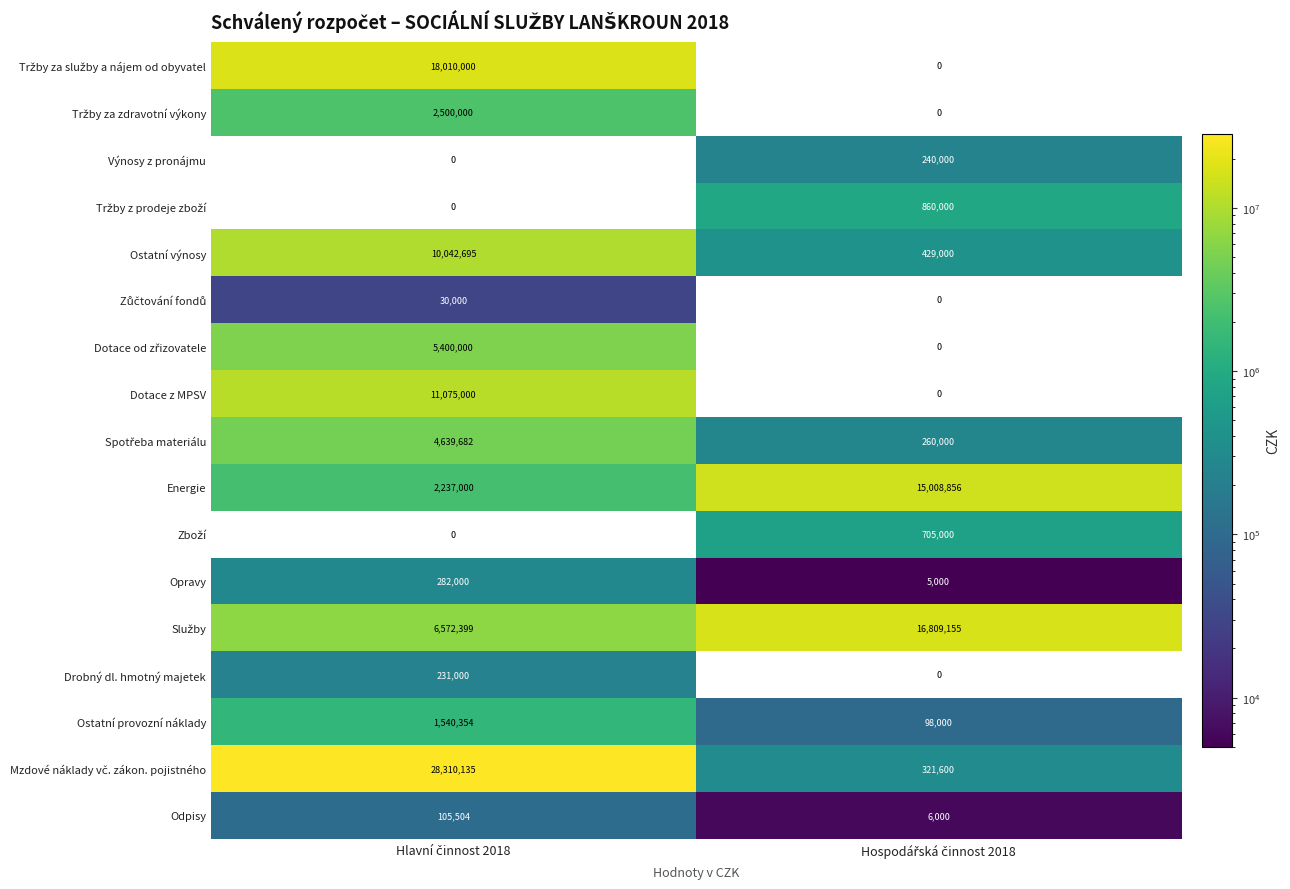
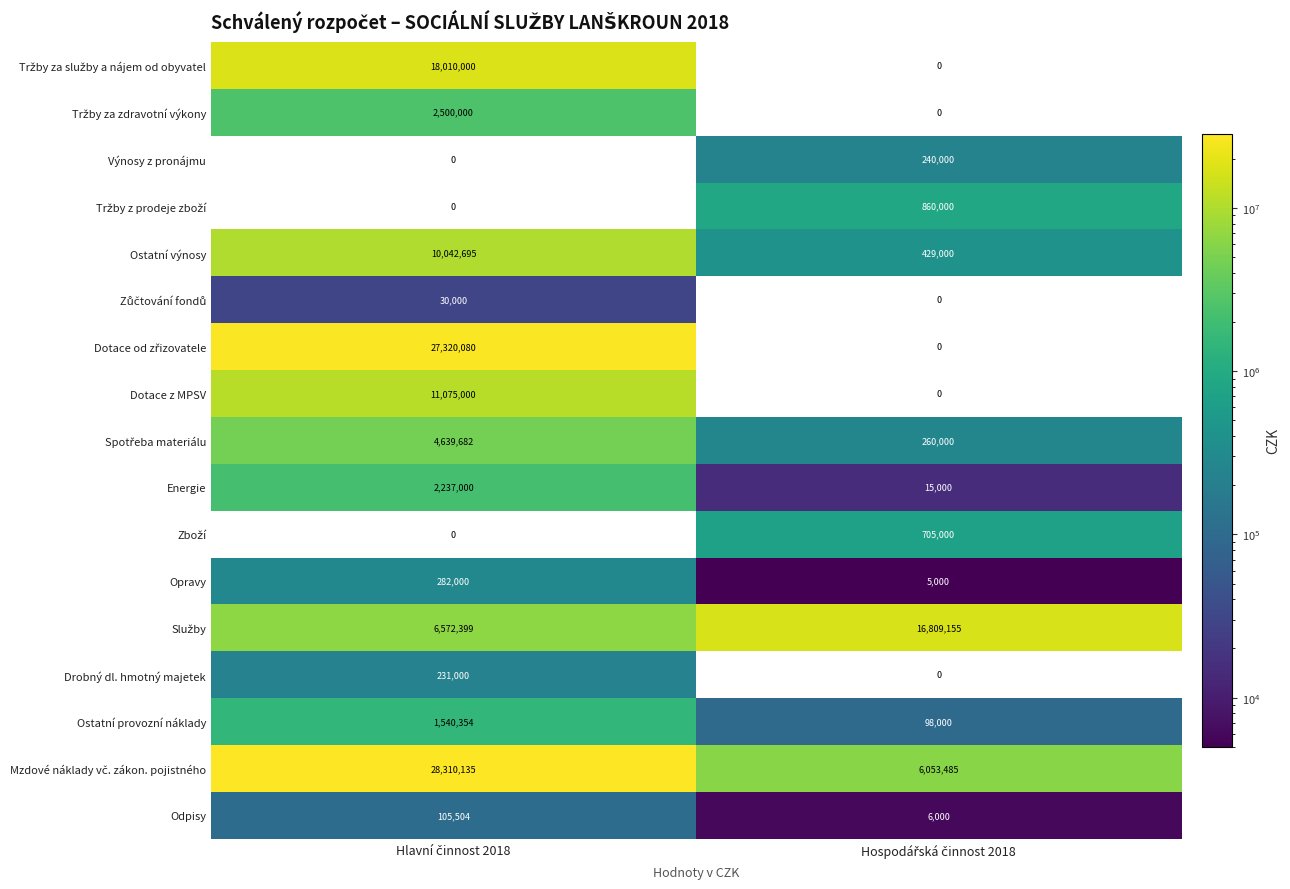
  {
    "Tržby za služby a nájem od obyvatel": {
      "Hlavní činnost 2018": "18,010,000",
      "Hospodářská činnost 2018": "0"
    },
    "Tržby za zdravotní výkony": {
      "Hlavní činnost 2018": "2,500,000",
      "Hospodářská činnost 2018": "0"
    },
    "Výnosy z pronájmu": {
      "Hlavní činnost 2018": "0",
      "Hospodářská činnost 2018": "240,000"
    },
    "Tržby z prodeje zboží": {
      "Hlavní činnost 2018": "0",
      "Hospodářská činnost 2018": "860,000"
    },
    "Ostatní výnosy": {
      "Hlavní činnost 2018": "10,042,695",
      "Hospodářská činnost 2018": "429,000"
    },
    "Zůčtování fondů": {
      "Hlavní činnost 2018": "30,000",
      "Hospodářská činnost 2018": "0"
    },
    "Dotace od zřizovatele": {
-     "Hlavní činnost 2018": "5,400,000",
+     "Hlavní činnost 2018": "27,320,080",
      "Hospodářská činnost 2018": "0"
    },
    "Dotace z MPSV": {
      "Hlavní činnost 2018": "11,075,000",
      "Hospodářská činnost 2018": "0"
    },
    "Spotřeba materiálu": {
      "Hlavní činnost 2018": "4,639,682",
      "Hospodářská činnost 2018": "260,000"
    },
    "Energie": {
      "Hlavní činnost 2018": "2,237,000",
-     "Hospodářská činnost 2018": "15,008,856"
+     "Hospodářská činnost 2018": "15,000"
    },
    "Zboží": {
      "Hlavní činnost 2018": "0",
      "Hospodářská činnost 2018": "705,000"
    },
    "Opravy": {
      "Hlavní činnost 2018": "282,000",
      "Hospodářská činnost 2018": "5,000"
    },
    "Služby": {
      "Hlavní činnost 2018": "6,572,399",
      "Hospodářská činnost 2018": "16,809,155"
    },
    "Drobný dl. hmotný majetek": {
      "Hlavní činnost 2018": "231,000",
      "Hospodářská činnost 2018": "0"
    },
    "Ostatní provozní náklady": {
      "Hlavní činnost 2018": "1,540,354",
      "Hospodářská činnost 2018": "98,000"
    },
    "Mzdové náklady vč. zákon. pojistného": {
      "Hlavní činnost 2018": "28,310,135",
-     "Hospodářská činnost 2018": "321,600"
+     "Hospodářská činnost 2018": "6,053,485"
    },
    "Odpisy": {
      "Hlavní činnost 2018": "105,504",
      "Hospodářská činnost 2018": "6,000"
    }
  }
